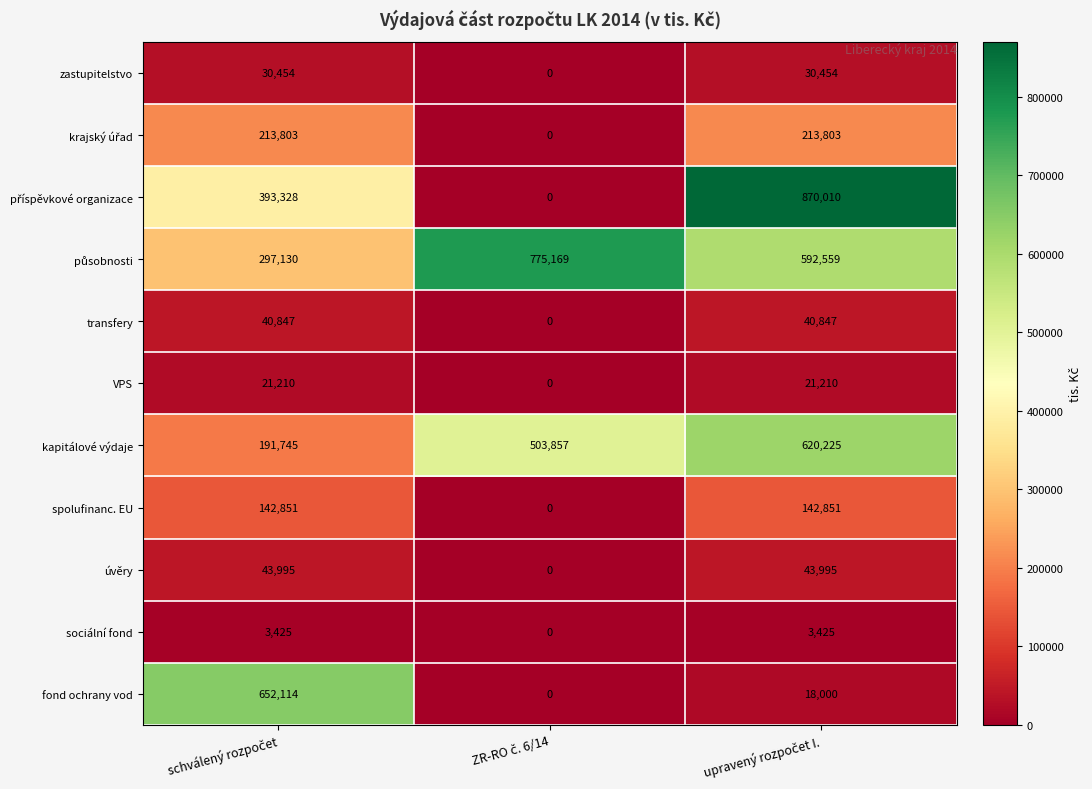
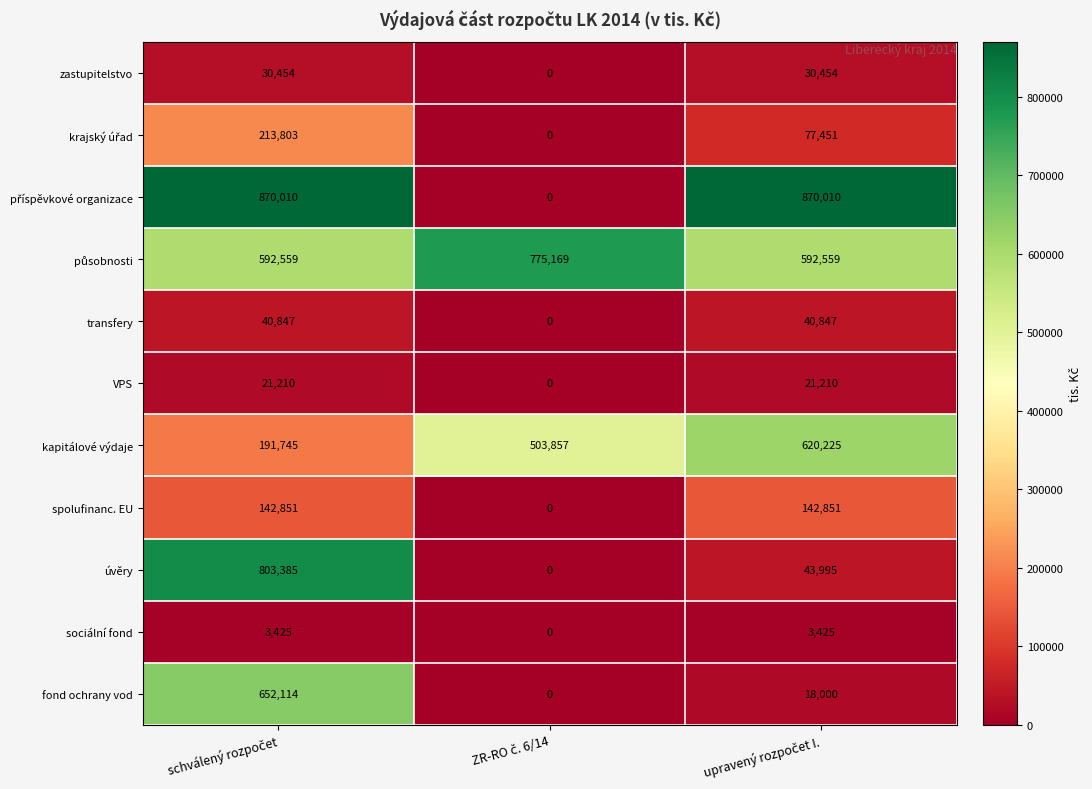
  {
    "zastupitelstvo": {
      "schválený rozpočet": "30,454",
      "ZR-RO č. 6/14": "0"
    },
    "krajský úřad": {
      "schválený rozpočet": "213,803",
      "ZR-RO č. 6/14": "0",
-     "upravený rozpočet I.": "213,803"
+     "upravený rozpočet I.": "77,451"
    },
    "příspěvkové organizace": {
-     "schválený rozpočet": "393,328",
+     "schválený rozpočet": "870,010",
      "ZR-RO č. 6/14": "0",
      "upravený rozpočet I.": "870,010"
    },
    "působnosti": {
-     "schválený rozpočet": "297,130",
+     "schválený rozpočet": "592,559",
      "ZR-RO č. 6/14": "775,169",
      "upravený rozpočet I.": "592,559"
    },
    "transfery": {
      "schválený rozpočet": "40,847",
      "ZR-RO č. 6/14": "0",
      "upravený rozpočet I.": "40,847"
    },
    "VPS": {
      "schválený rozpočet": "21,210",
      "ZR-RO č. 6/14": "0",
      "upravený rozpočet I.": "21,210"
    },
    "kapitálové výdaje": {
      "schválený rozpočet": "191,745",
      "ZR-RO č. 6/14": "503,857",
      "upravený rozpočet I.": "620,225"
    },
    "spolufinanc. EU": {
      "schválený rozpočet": "142,851",
      "ZR-RO č. 6/14": "0",
      "upravený rozpočet I.": "142,851"
    },
    "úvěry": {
-     "schválený rozpočet": "43,995",
+     "schválený rozpočet": "803,385",
      "ZR-RO č. 6/14": "0",
      "upravený rozpočet I.": "43,995"
    },
    "sociální fond": {
      "schválený rozpočet": "3,425",
      "ZR-RO č. 6/14": "0",
      "upravený rozpočet I.": "3,425"
    },
    "fond ochrany vod": {
      "schválený rozpočet": "652,114",
      "ZR-RO č. 6/14": "0",
      "upravený rozpočet I.": "18,000"
    }
  }
